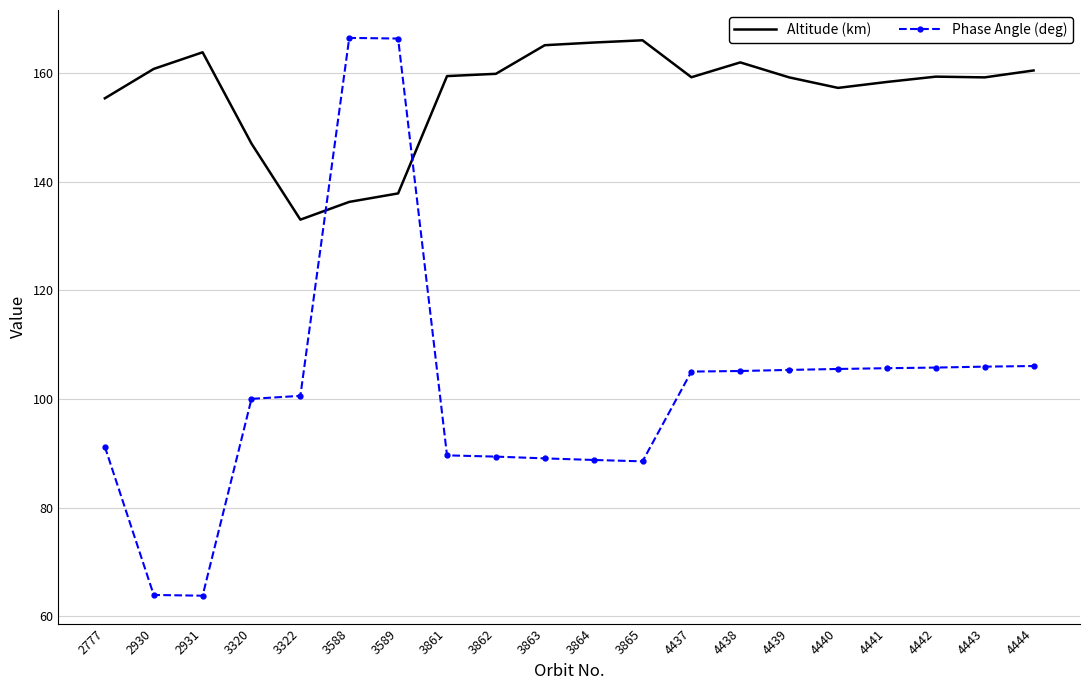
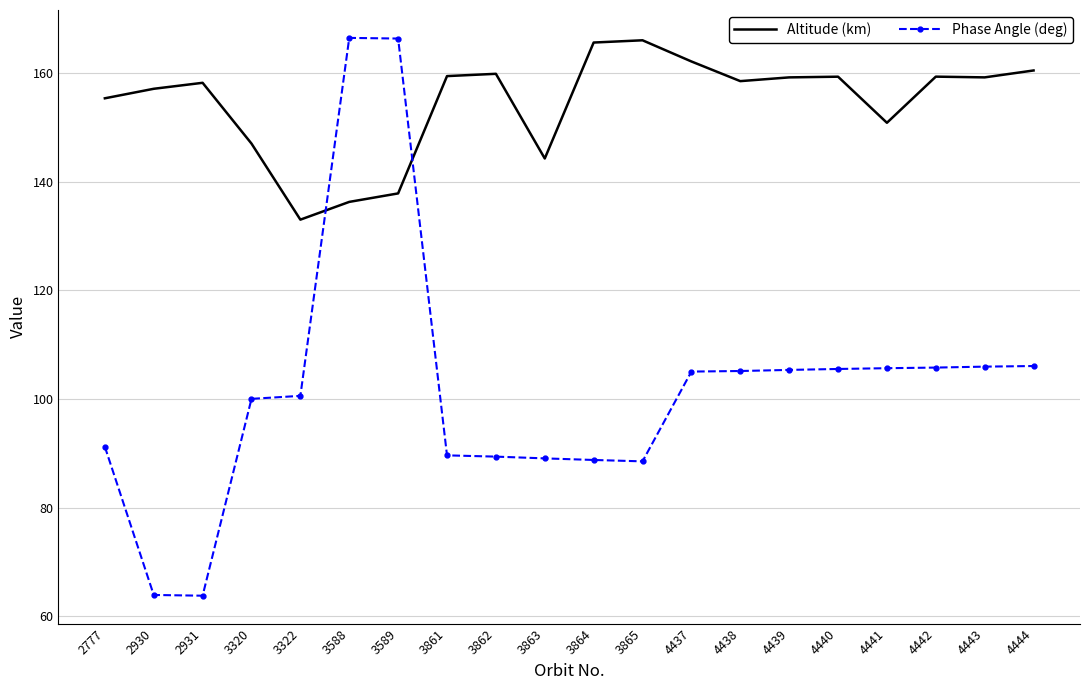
  {
    "Altitude (km)": {
      "2777": 155,
-     "2930": 161,
-     "2931": 164,
+     "2930": 157,
+     "2931": 158,
      "3320": 147,
      "3322": 133,
      "3588": 136,
      "3589": 138,
      "3861": 159,
      "3862": 160,
-     "3863": 165,
+     "3863": 144,
      "3864": 166,
      "3865": 166,
-     "4437": 159,
-     "4438": 162,
+     "4437": 162,
+     "4438": 159,
      "4439": 159,
-     "4440": 157,
-     "4441": 158,
+     "4440": 159,
+     "4441": 151,
      "4442": 159,
      "4443": 159,
      "4444": 160
    },
    "Phase Angle (deg)": {
      "2777": 91,
      "2930": 64,
      "2931": 64,
      "3320": 100,
      "3322": 101,
      "3588": 166,
      "3589": 166,
      "3861": 90,
      "3862": 89,
      "3863": 89,
      "3864": 89,
      "3865": 89,
      "4437": 105,
      "4438": 105,
      "4439": 105,
      "4440": 106,
      "4441": 106,
      "4442": 106,
      "4443": 106,
      "4444": 106
    }
  }
